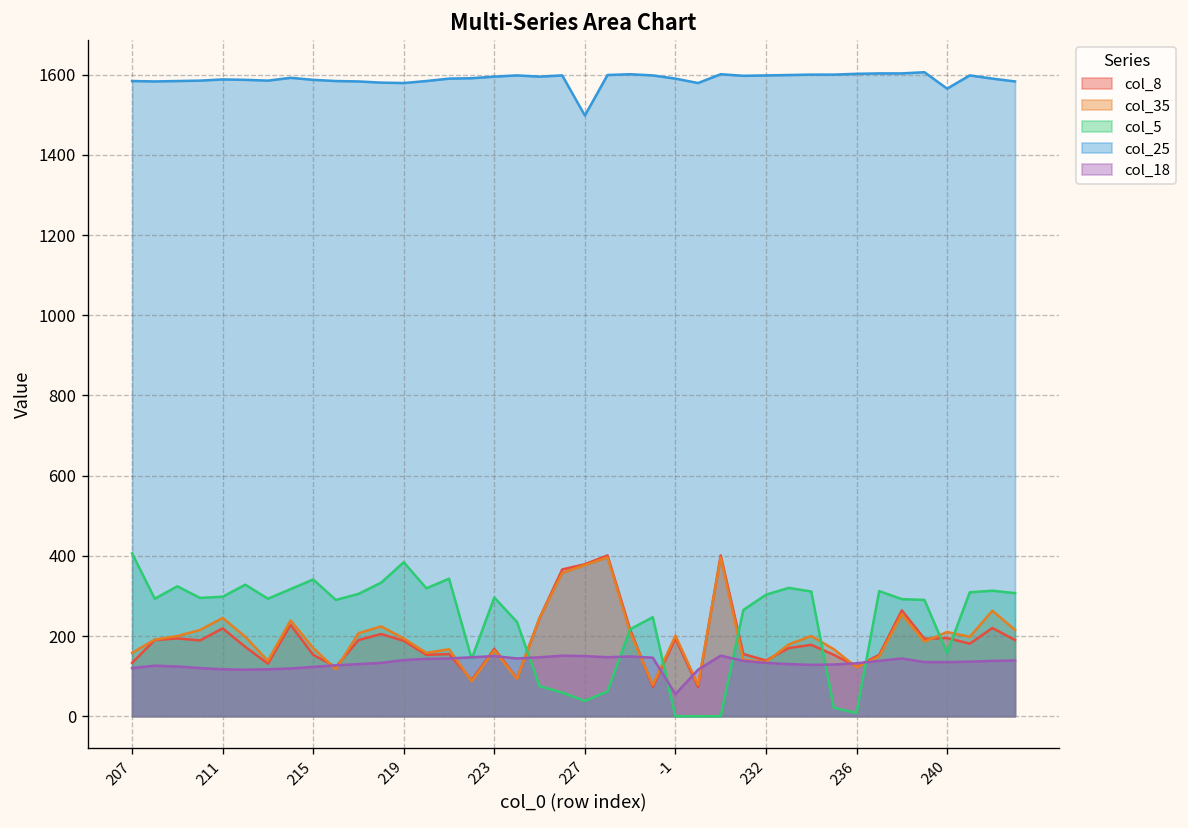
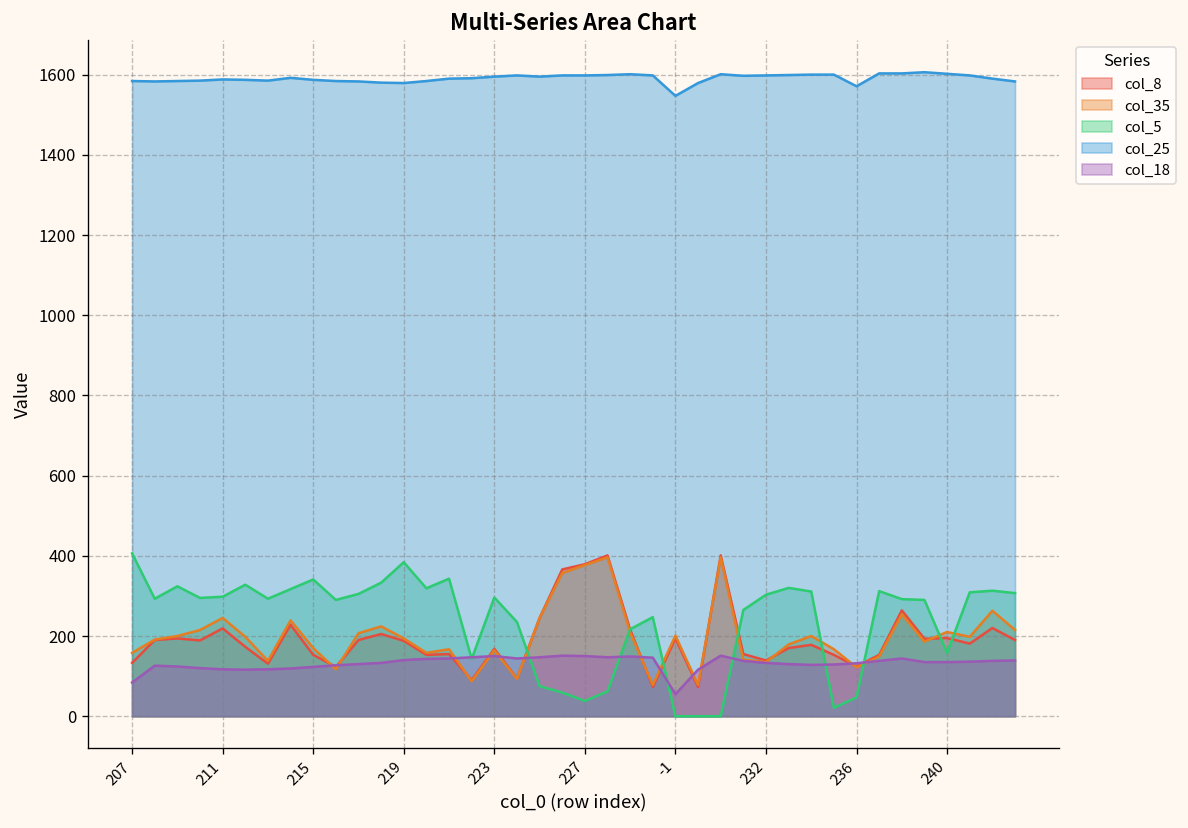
  {
    "col_5": {
      "207": 410,
      "211": 300,
      "215": 340,
      "219": 380,
      "223": 300,
      "227": 40,
      "-1": 0,
      "232": 300,
-     "236": 10,
+     "236": 50,
      "240": 160
    },
    "col_25": {
      "207": 1580,
      "211": 1590,
      "215": 1590,
      "219": 1580,
      "223": 1600,
-     "227": 1500,
-     "-1": 1590,
+     "227": 1600,
+     "-1": 1550,
      "232": 1600,
-     "236": 1600,
-     "240": 1570
+     "236": 1570,
+     "240": 1600
    },
    "col_18": {
-     "207": 120,
+     "207": 80,
      "211": 120,
      "215": 120,
      "219": 140,
      "223": 150,
      "227": 150,
      "-1": 60,
      "236": 130,
      "240": 140
    }
  }
